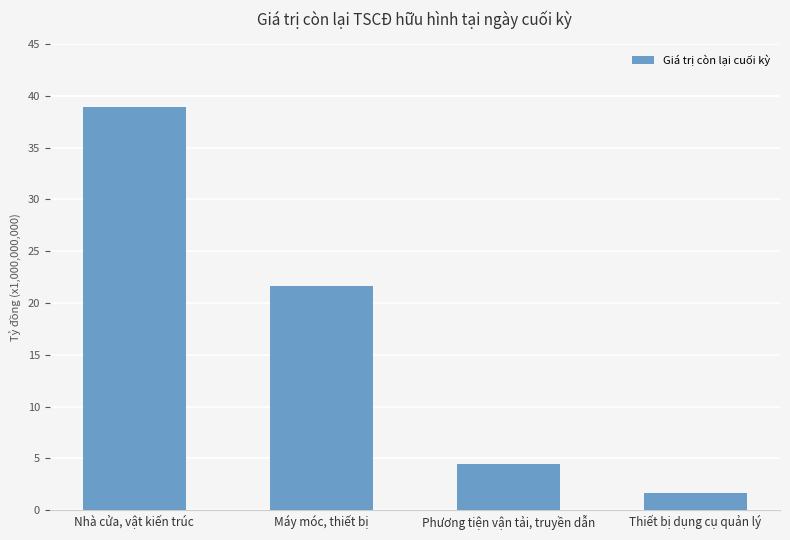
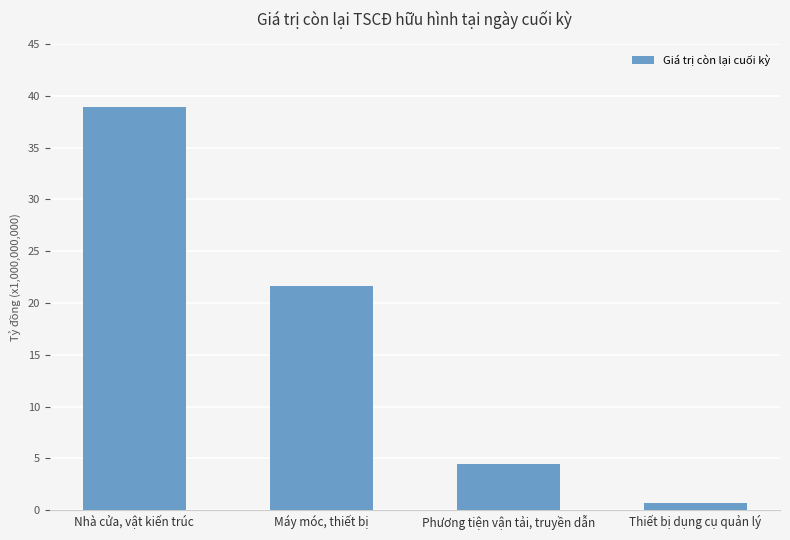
  {
    "Nhà cửa, vật kiến trúc": 38.9,
    "Máy móc, thiết bị": 21.7,
    "Phương tiện vận tải, truyền dẫn": 4.5,
-   "Thiết bị dụng cụ quản lý": 1.7
+   "Thiết bị dụng cụ quản lý": 0.7
  }
